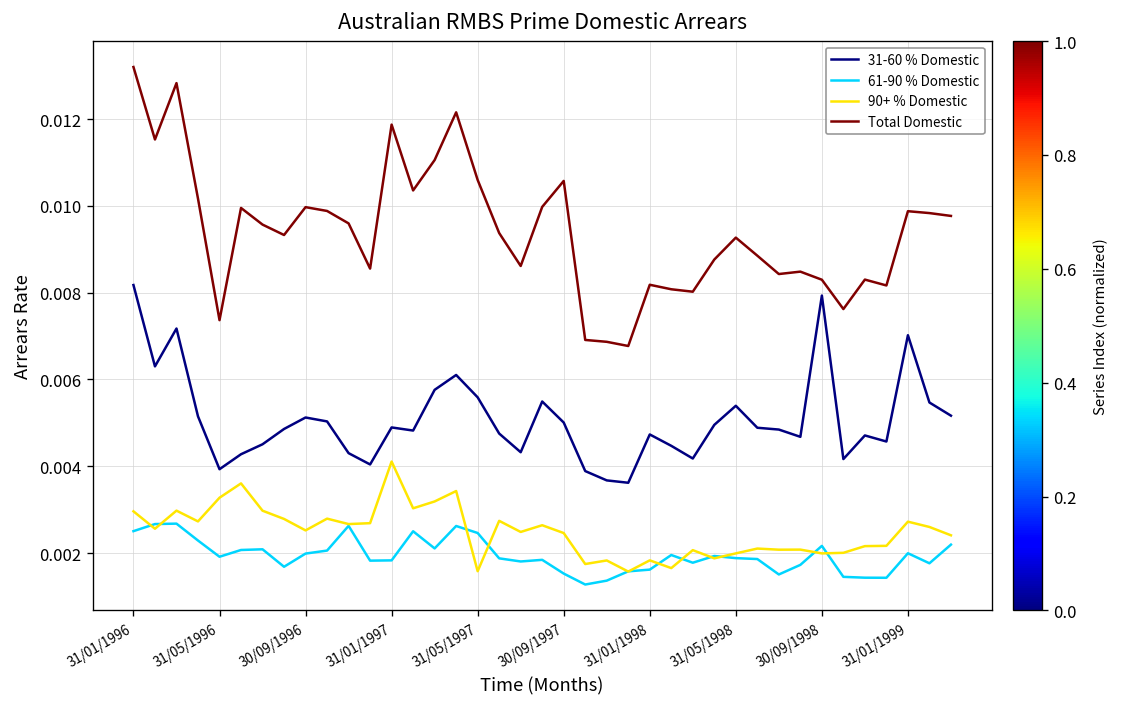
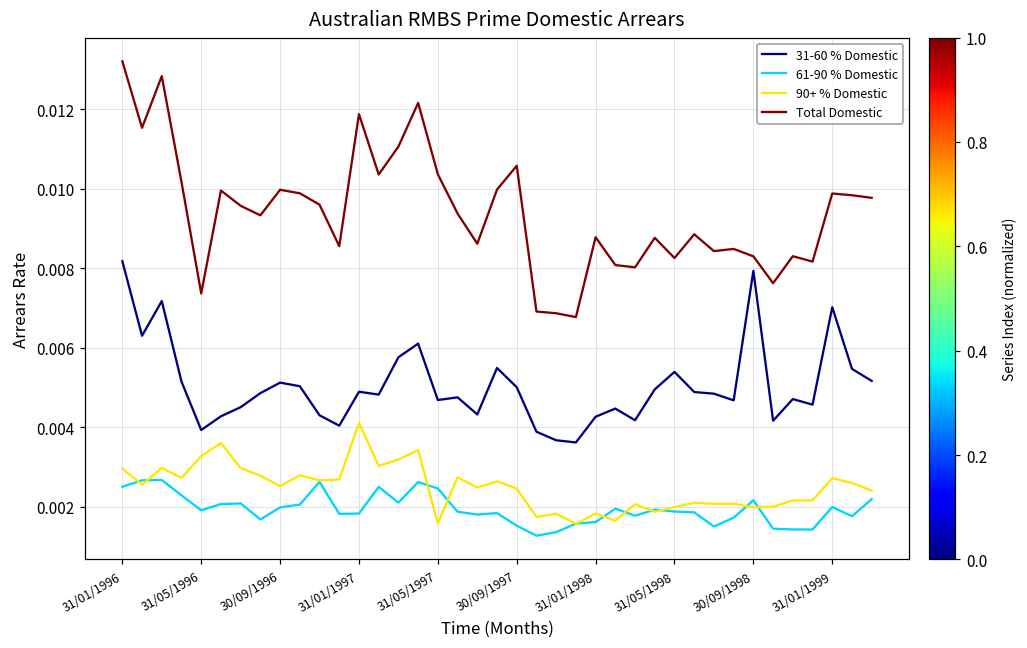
  {
    "31-60 % Domestic": {
      "31/01/1996": 0.0082,
      "31/05/1996": 0.0039,
      "30/09/1996": 0.0051,
      "31/01/1997": 0.0049,
-     "31/05/1997": 0.0056,
+     "31/05/1997": 0.0047,
      "30/09/1997": 0.0050,
-     "31/01/1998": 0.0047,
+     "31/01/1998": 0.0043,
      "31/05/1998": 0.0054,
      "30/09/1998": 0.0079,
      "31/01/1999": 0.0070
    },
    "61-90 % Domestic": {
      "31/01/1996": 0.0025,
      "31/05/1996": 0.0019,
      "30/09/1996": 0.0020,
      "31/01/1997": 0.0018,
      "31/05/1997": 0.0025,
      "30/09/1997": 0.0015,
      "31/01/1998": 0.0016,
      "31/05/1998": 0.0019,
      "30/09/1998": 0.0022,
      "31/01/1999": 0.0020
    },
    "90+ % Domestic": {
      "31/01/1996": 0.0030,
      "31/05/1996": 0.0033,
      "30/09/1996": 0.0025,
      "31/01/1997": 0.0041,
      "31/05/1997": 0.0016,
      "30/09/1997": 0.0025,
      "31/01/1998": 0.0018,
      "31/05/1998": 0.0020,
      "30/09/1998": 0.0020,
      "31/01/1999": 0.0027
    },
    "Total Domestic": {
      "31/01/1996": 0.0132,
      "31/05/1996": 0.0074,
      "30/09/1996": 0.0100,
      "31/01/1997": 0.0119,
-     "31/05/1997": 0.0106,
+     "31/05/1997": 0.0104,
      "30/09/1997": 0.0106,
-     "31/01/1998": 0.0082,
-     "31/05/1998": 0.0093,
+     "31/01/1998": 0.0088,
+     "31/05/1998": 0.0083,
      "30/09/1998": 0.0083,
      "31/01/1999": 0.0099
    }
  }
